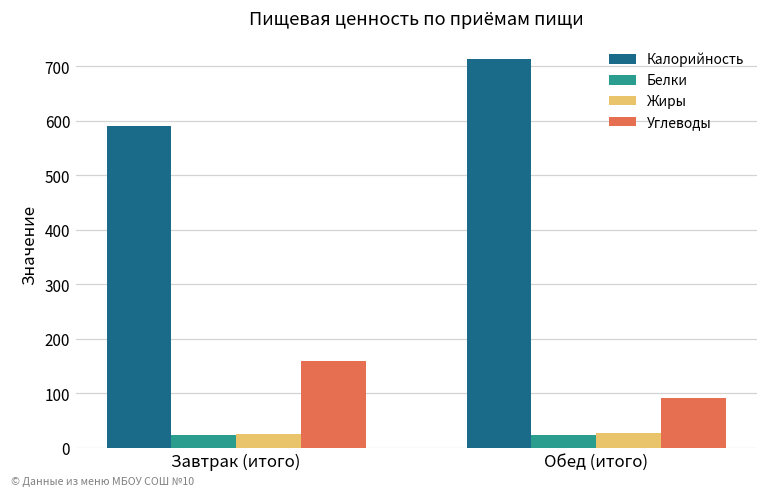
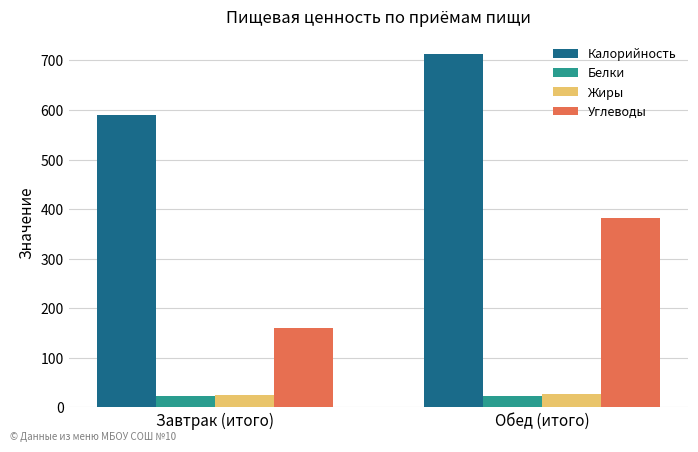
  {
    "Жиры": {
      "Завтрак (итого)": 30,
      "Обед (итого)": 30
    },
    "Углеводы": {
      "Завтрак (итого)": 160,
-     "Обед (итого)": 90
+     "Обед (итого)": 380
    }
  }
